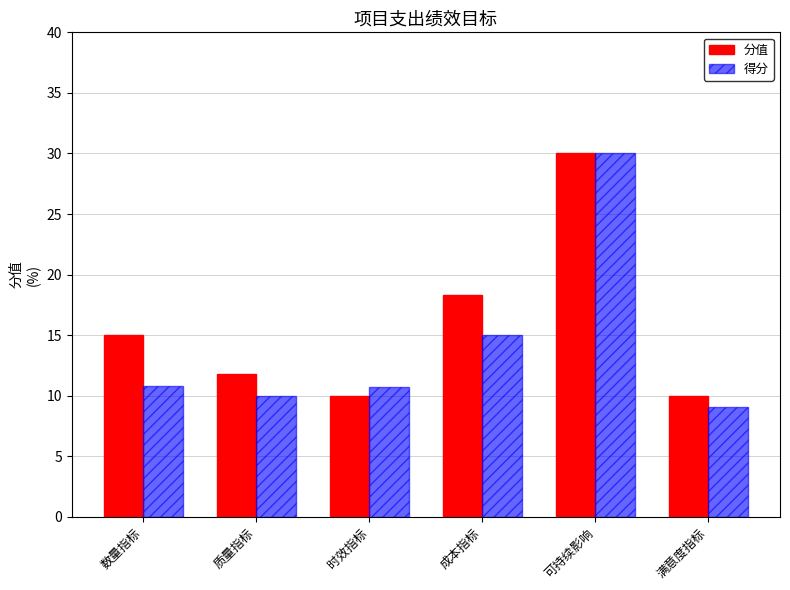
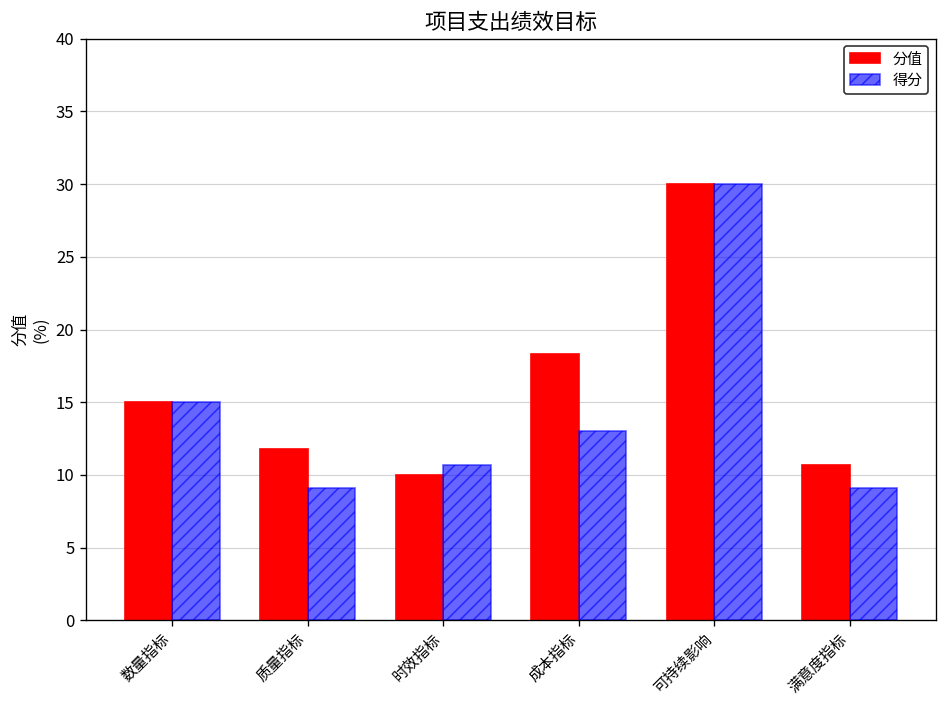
  {
    "分值": {
      "数量指标": 15.0,
      "质量指标": 11.8,
      "时效指标": 10.0,
      "成本指标": 18.3,
      "可持续影响": 30.0,
-     "满意度指标": 10.0
+     "满意度指标": 10.7
    },
    "得分": {
-     "数量指标": 10.8,
-     "质量指标": 10.0,
+     "数量指标": 15.0,
+     "质量指标": 9.1,
      "时效指标": 10.7,
-     "成本指标": 15,
+     "成本指标": 13,
      "可持续影响": 30.0,
      "满意度指标": 9.1
    }
  }
